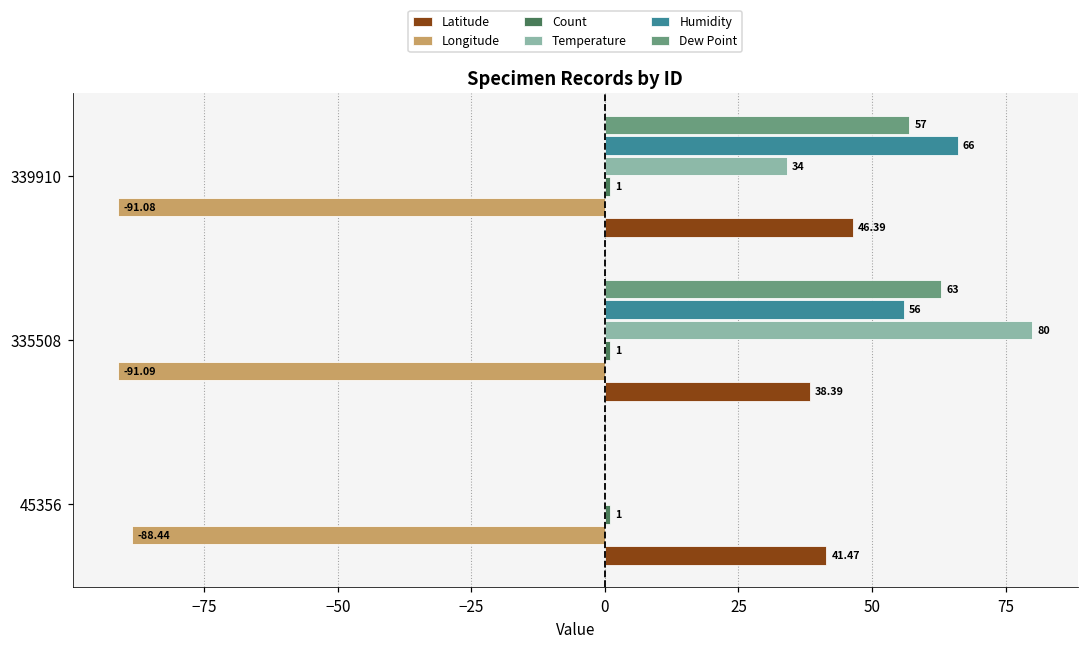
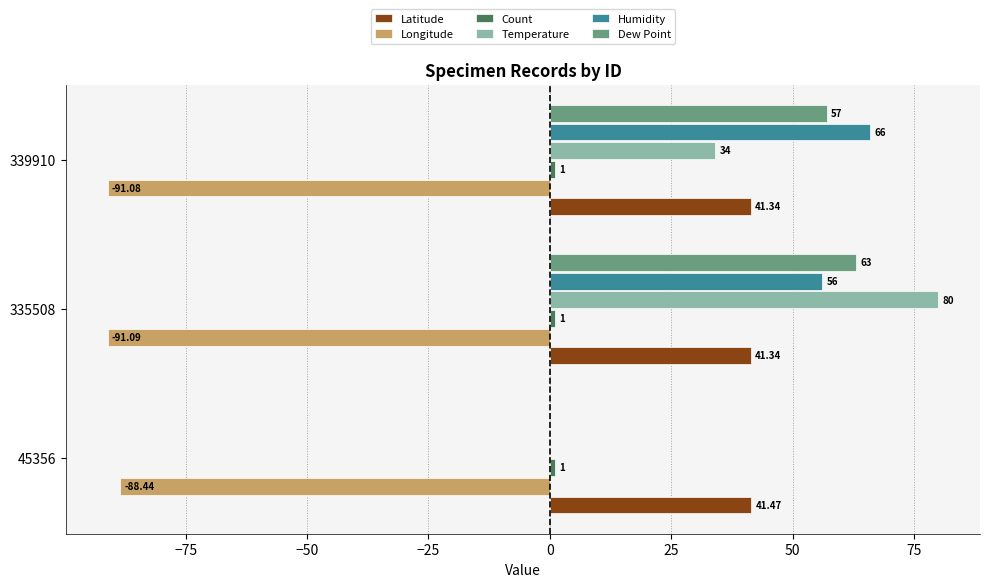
  {
    "Latitude": {
-     "339910": 46.39,
-     "335508": 38.39,
+     "339910": 41.34,
+     "335508": 41.34,
      "45356": 41.47
    },
    "Longitude": {
      "339910": -91.08,
      "335508": -91.09,
      "45356": -88.44
    },
    "Count": {
      "339910": 1,
      "335508": 1,
      "45356": 1
    },
    "Temperature": {
      "339910": 34,
      "335508": 80
    }
  }
